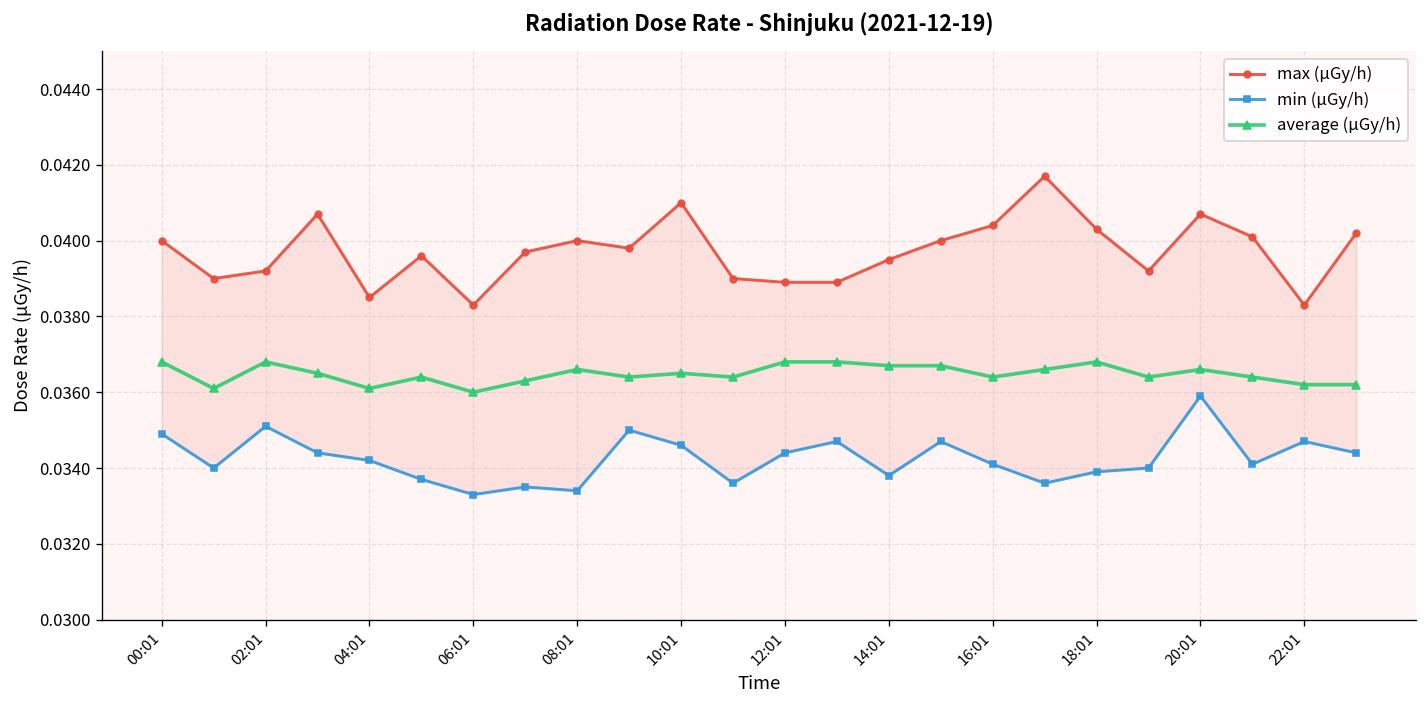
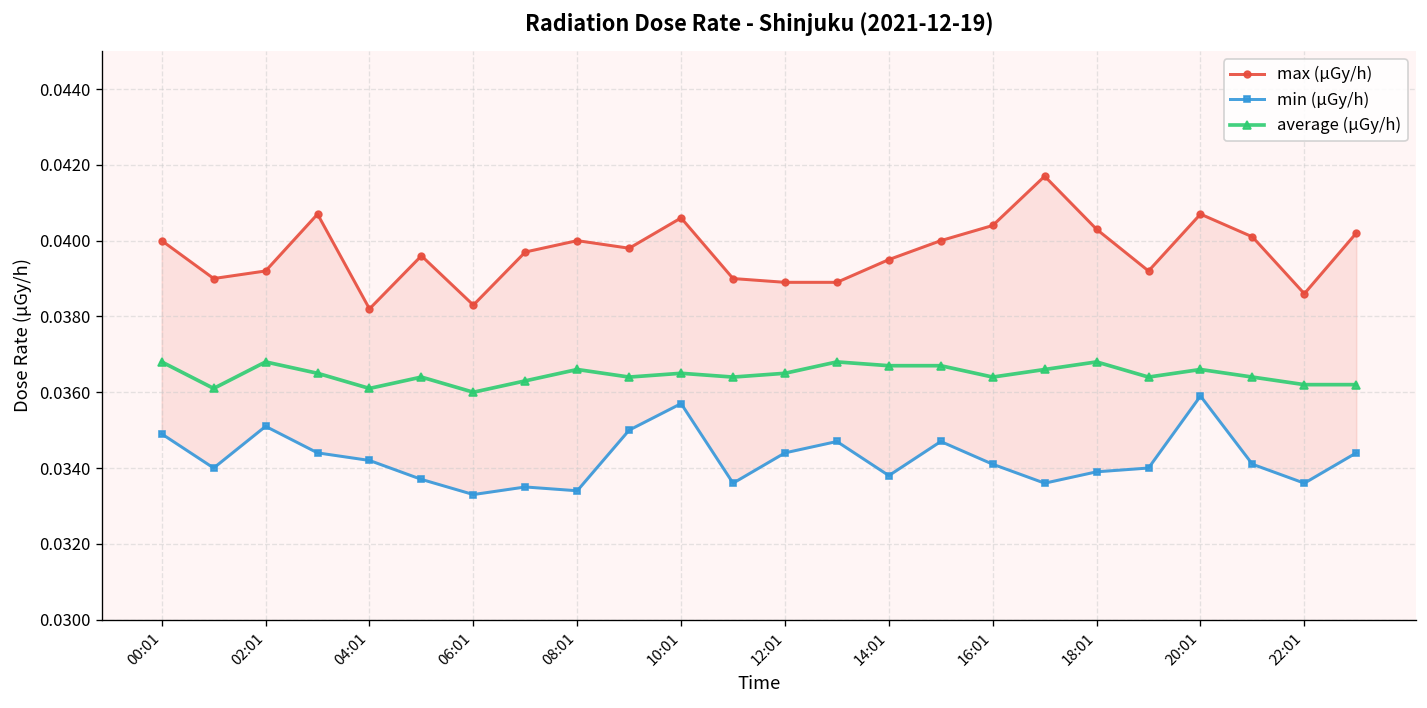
  {
    "max (μGy/h)": {
      "00:01": 0.0400,
      "02:01": 0.0392,
-     "04:01": 0.0385,
+     "04:01": 0.0382,
      "06:01": 0.0383,
      "08:01": 0.0400,
-     "10:01": 0.0410,
+     "10:01": 0.0406,
      "12:01": 0.0389,
      "14:01": 0.0395,
      "16:01": 0.0404,
      "18:01": 0.0403,
      "20:01": 0.0407,
-     "22:01": 0.0383
+     "22:01": 0.0386
    },
    "min (μGy/h)": {
      "00:01": 0.0349,
      "02:01": 0.0351,
      "04:01": 0.0342,
      "06:01": 0.0333,
      "08:01": 0.0334,
-     "10:01": 0.0346,
+     "10:01": 0.0357,
      "12:01": 0.0344,
      "14:01": 0.0338,
      "16:01": 0.0341,
      "18:01": 0.0339,
      "20:01": 0.0359,
-     "22:01": 0.0347
+     "22:01": 0.0336
    },
    "average (μGy/h)": {
      "00:01": 0.0368,
      "02:01": 0.0368,
      "04:01": 0.0361,
      "06:01": 0.0360,
      "08:01": 0.0366,
      "10:01": 0.0365,
-     "12:01": 0.0368,
+     "12:01": 0.0365,
      "14:01": 0.0367,
      "16:01": 0.0364,
      "18:01": 0.0368,
      "20:01": 0.0366,
      "22:01": 0.0362
    }
  }
